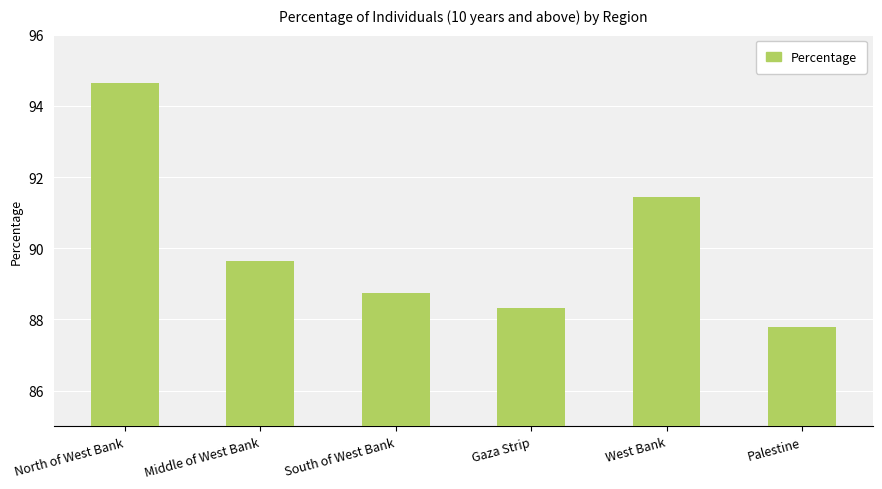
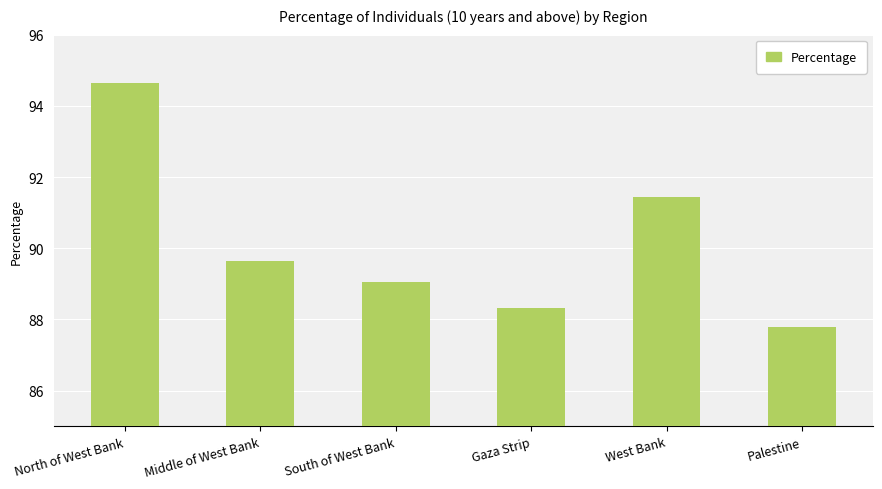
  {
    "North of West Bank": 94.6,
    "Middle of West Bank": 89.7,
-   "South of West Bank": 88.8,
+   "South of West Bank": 89.1,
    "Gaza Strip": 88.3,
    "West Bank": 91.4,
    "Palestine": 87.8
  }
